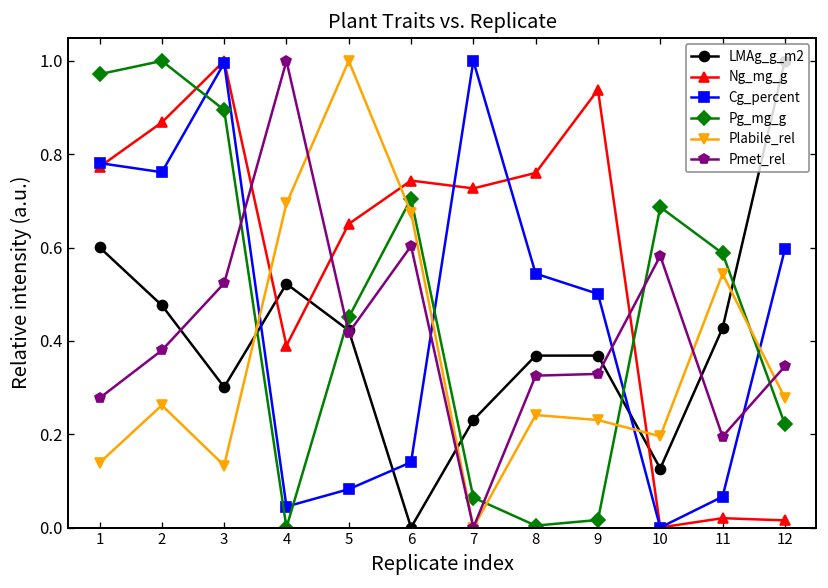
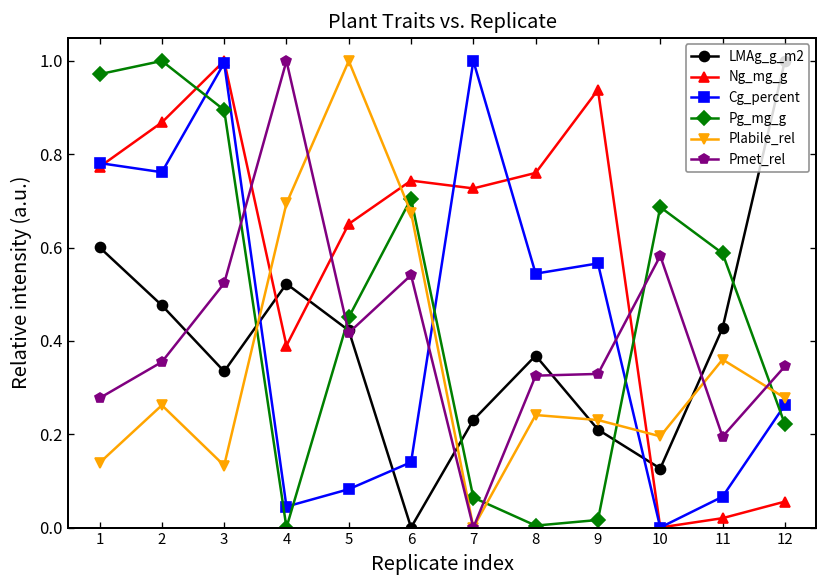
  {
    "LMAg_g_m2": {
      "1": 0.60,
      "2": 0.48,
-     "3": 0.30,
+     "3": 0.33,
      "4": 0.52,
      "6": 0.00,
      "7": 0.23,
      "8": 0.37,
-     "9": 0.37,
+     "9": 0.21,
      "10": 0.13,
      "11": 0.43
    },
    "Ng_mg_g": {
      "1": 0.77,
      "2": 0.87,
      "4": 0.39,
      "5": 0.65,
      "6": 0.74,
      "7": 0.73,
      "8": 0.76,
      "9": 0.94,
      "11": 0.02,
-     "12": 0.02
+     "12": 0.06
    },
    "Cg_percent": {
      "1": 0.78,
      "2": 0.76,
      "4": 0.04,
      "5": 0.08,
      "6": 0.14,
      "7": 1.00,
      "8": 0.54,
-     "9": 0.50,
+     "9": 0.57,
      "11": 0.07,
-     "12": 0.60
+     "12": 0.26
    },
    "Pg_mg_g": {
      "1": 0.97,
      "2": 1.00,
      "3": 0.89,
      "4": 0.00,
      "5": 0.45,
      "6": 0.70,
      "7": 0.06,
      "8": 0.00,
      "9": 0.02,
      "10": 0.69,
      "11": 0.59,
      "12": 0.22
    },
    "Plabile_rel": {
      "1": 0.14,
      "2": 0.26,
      "3": 0.13,
      "4": 0.69,
      "5": 1.00,
      "6": 0.67,
      "8": 0.24,
      "9": 0.23,
      "10": 0.20,
-     "11": 0.54,
+     "11": 0.36,
      "12": 0.28
    },
    "Pmet_rel": {
      "1": 0.28,
-     "2": 0.38,
+     "2": 0.35,
      "3": 0.52,
      "4": 1.00,
-     "6": 0.60,
+     "6": 0.54,
      "8": 0.33,
      "9": 0.33,
      "10": 0.58,
      "11": 0.19,
      "12": 0.35
    }
  }
